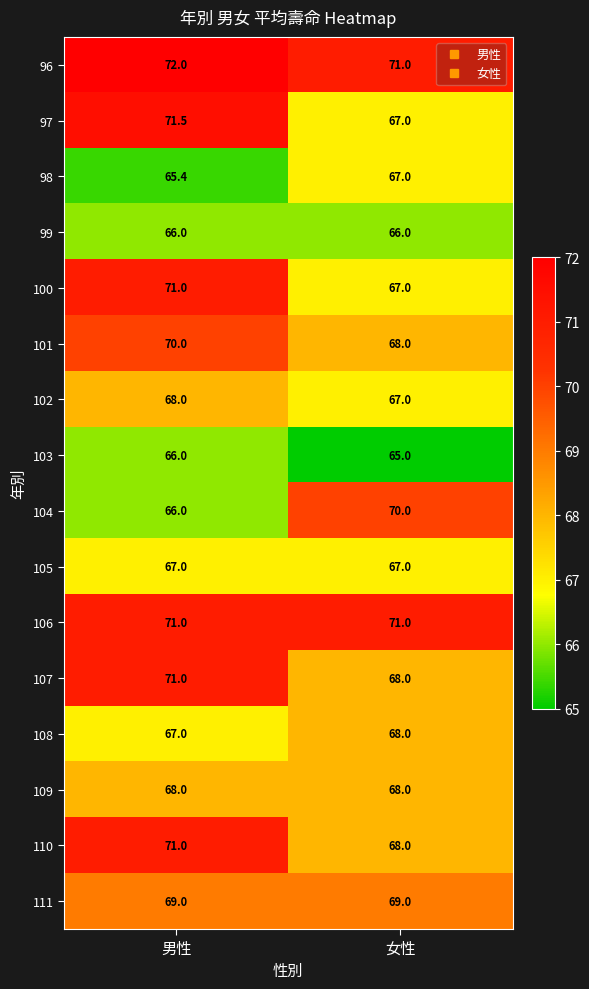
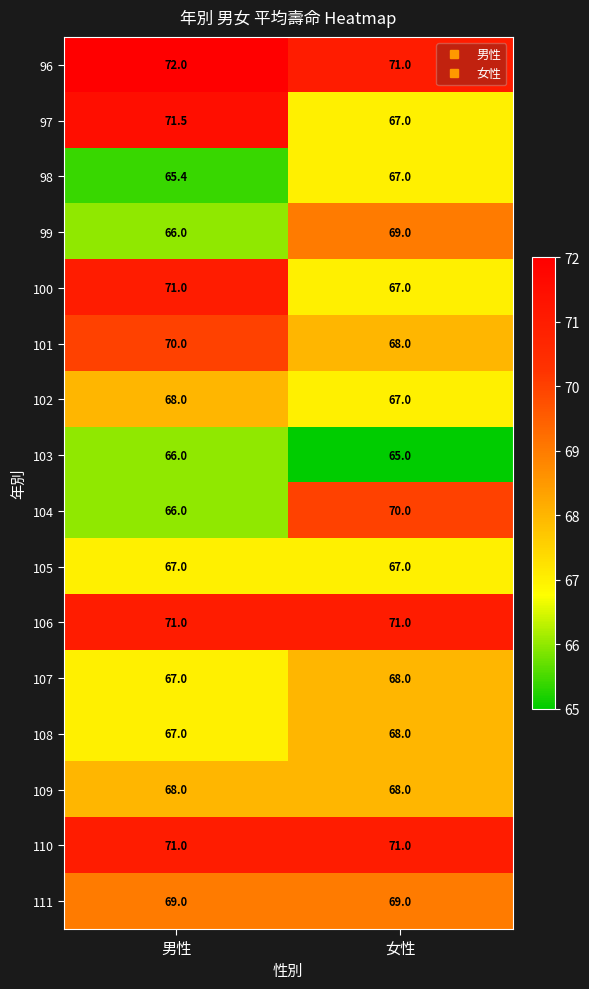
  {
    "96": {
      "男性": 72.0,
      "女性": 71.0
    },
    "97": {
      "男性": 71.5,
      "女性": 67.0
    },
    "98": {
      "男性": 65.4,
      "女性": 67.0
    },
    "99": {
      "男性": 66.0,
-     "女性": 66.0
+     "女性": 69.0
    },
    "100": {
      "男性": 71.0,
      "女性": 67.0
    },
    "101": {
      "男性": 70.0,
      "女性": 68.0
    },
    "102": {
      "男性": 68.0,
      "女性": 67.0
    },
    "103": {
      "男性": 66.0,
      "女性": 65.0
    },
    "104": {
      "男性": 66.0,
      "女性": 70.0
    },
    "105": {
      "男性": 67.0,
      "女性": 67.0
    },
    "106": {
      "男性": 71.0,
      "女性": 71.0
    },
    "107": {
-     "男性": 71.0,
+     "男性": 67.0,
      "女性": 68.0
    },
    "108": {
      "男性": 67.0,
      "女性": 68.0
    },
    "109": {
      "男性": 68.0,
      "女性": 68.0
    },
    "110": {
      "男性": 71.0,
-     "女性": 68.0
+     "女性": 71.0
    },
    "111": {
      "男性": 69.0,
      "女性": 69.0
    }
  }
